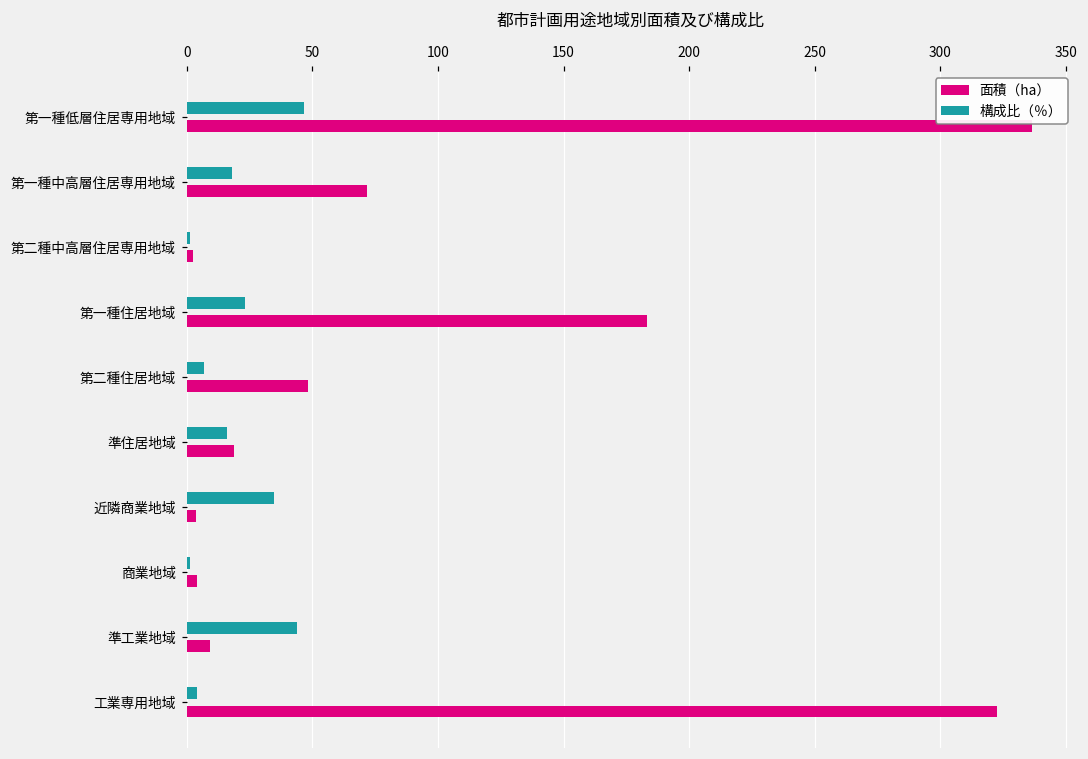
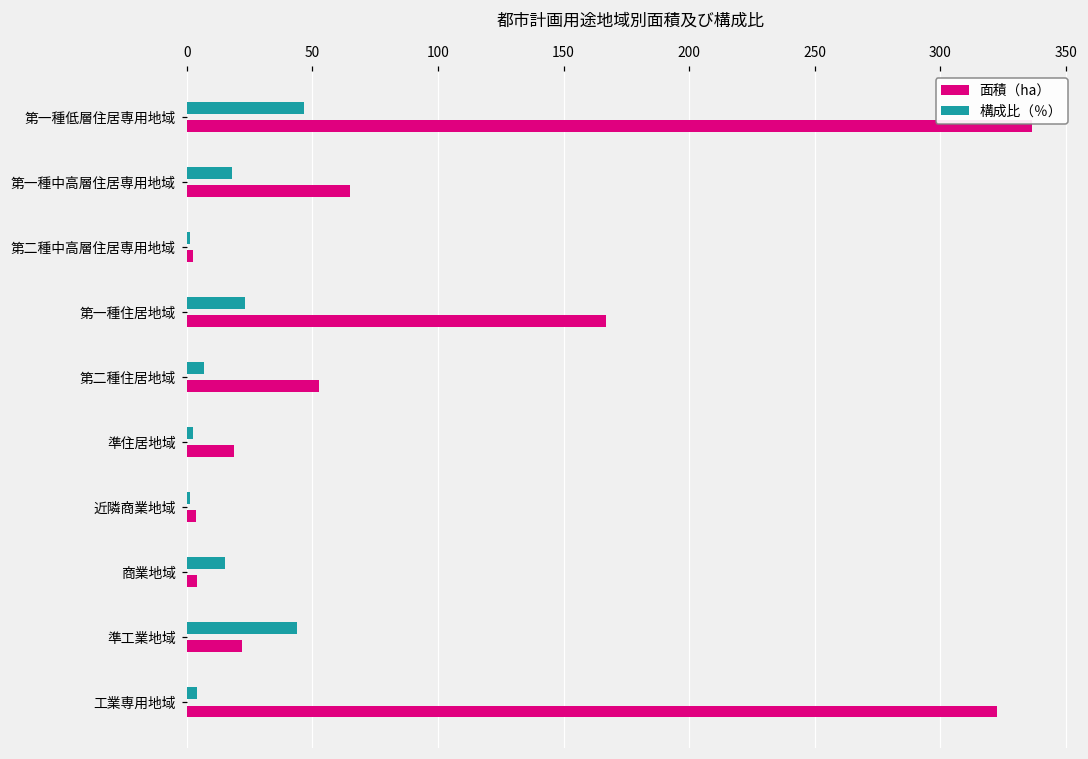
  {
    "面積（ha）": {
      "第一種低層住居専用地域": 337,
-     "第一種中高層住居専用地域": 72,
+     "第一種中高層住居専用地域": 65,
      "第二種中高層住居専用地域": 3,
-     "第一種住居地域": 183,
-     "第二種住居地域": 48,
+     "第一種住居地域": 167,
+     "第二種住居地域": 53,
      "準住居地域": 19,
      "近隣商業地域": 4,
      "商業地域": 4,
-     "準工業地域": 9,
+     "準工業地域": 22,
      "工業専用地域": 323
    },
    "構成比（％）": {
      "第一種低層住居専用地域": 47,
      "第一種中高層住居専用地域": 18,
      "第二種中高層住居専用地域": 1,
      "第一種住居地域": 23,
      "第二種住居地域": 7,
-     "準住居地域": 16,
-     "近隣商業地域": 35,
-     "商業地域": 1,
+     "準住居地域": 3,
+     "近隣商業地域": 1,
+     "商業地域": 15,
      "準工業地域": 44,
      "工業専用地域": 4
    }
  }
